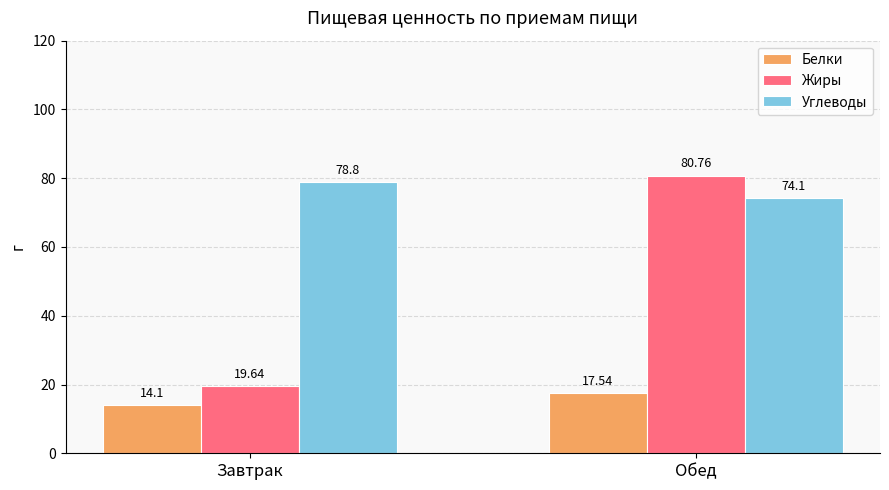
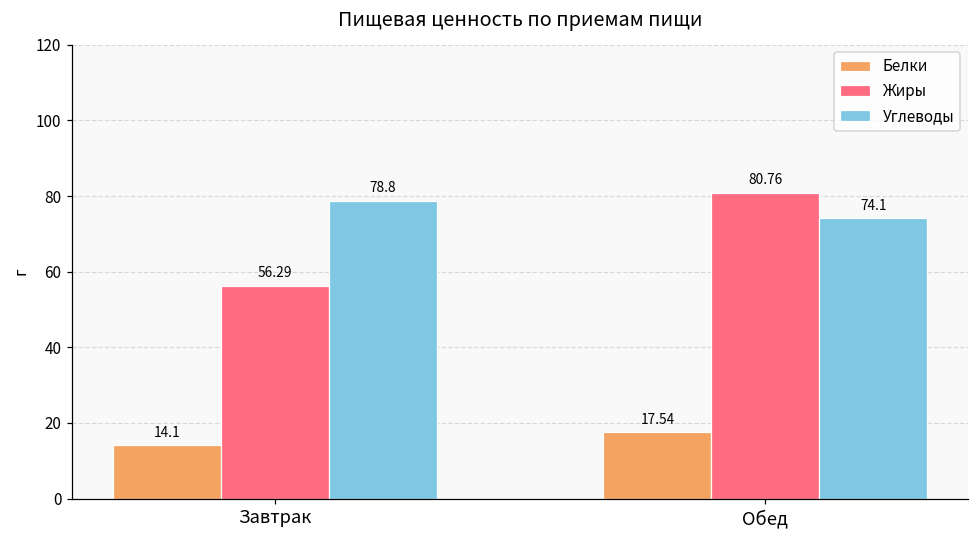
  {
    "Белки": {
      "Завтрак": 14.1,
      "Обед": 17.54
    },
    "Жиры": {
-     "Завтрак": 19.64,
+     "Завтрак": 56.29,
      "Обед": 80.76
    },
    "Углеводы": {
      "Завтрак": 78.8,
      "Обед": 74.1
    }
  }
